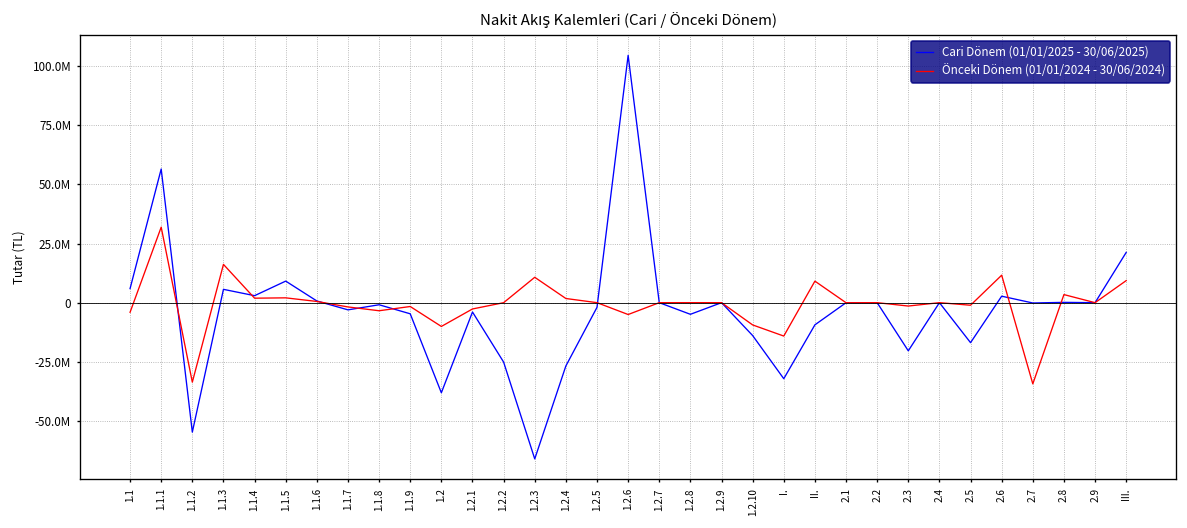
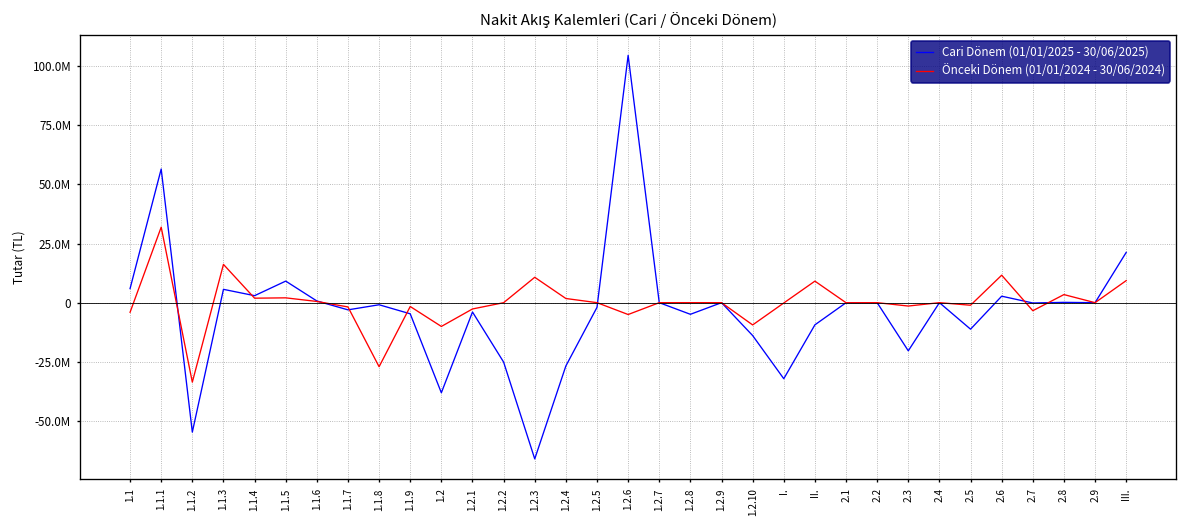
  {
    "Cari Dönem (01/01/2025 - 30/06/2025)": {
      "1.1": 6000000,
      "1.1.1": 57000000,
      "1.1.2": -55000000,
      "1.1.3": 6000000,
      "1.1.5": 9000000,
      "1.1.8": -1000000,
      "1.1.9": -5000000,
      "1.2": -38000000,
      "1.2.2": -25000000,
      "1.2.3": -66000000,
      "1.2.4": -27000000,
      "1.2.5": -2000000,
      "1.2.6": 105000000,
      "1.2.8": -5000000,
      "1.2.10": -14000000,
      "I.": -32000000,
      "II.": -9000000,
      "2.3": -20000000,
-     "2.5": -17000000,
+     "2.5": -11000000,
      "2.6": 3000000,
      "2.7": 0,
      "2.8": 0,
      "III.": 21000000
    },
    "Önceki Dönem (01/01/2024 - 30/06/2024)": {
      "1.1": -4000000,
      "1.1.1": 32000000,
      "1.1.2": -34000000,
      "1.1.3": 16000000,
      "1.1.5": 2000000,
-     "1.1.8": -3000000,
+     "1.1.8": -27000000,
      "1.1.9": -2000000,
      "1.2": -10000000,
      "1.2.2": 0,
      "1.2.3": 11000000,
      "1.2.4": 2000000,
      "1.2.5": 0,
      "1.2.6": -5000000,
      "1.2.8": 0,
      "1.2.10": -9000000,
-     "I.": -14000000,
+     "I.": 0,
      "II.": 9000000,
      "2.3": -1000000,
      "2.5": -1000000,
      "2.6": 12000000,
-     "2.7": -34000000,
+     "2.7": -3000000,
      "2.8": 3000000,
      "III.": 9000000
    }
  }
